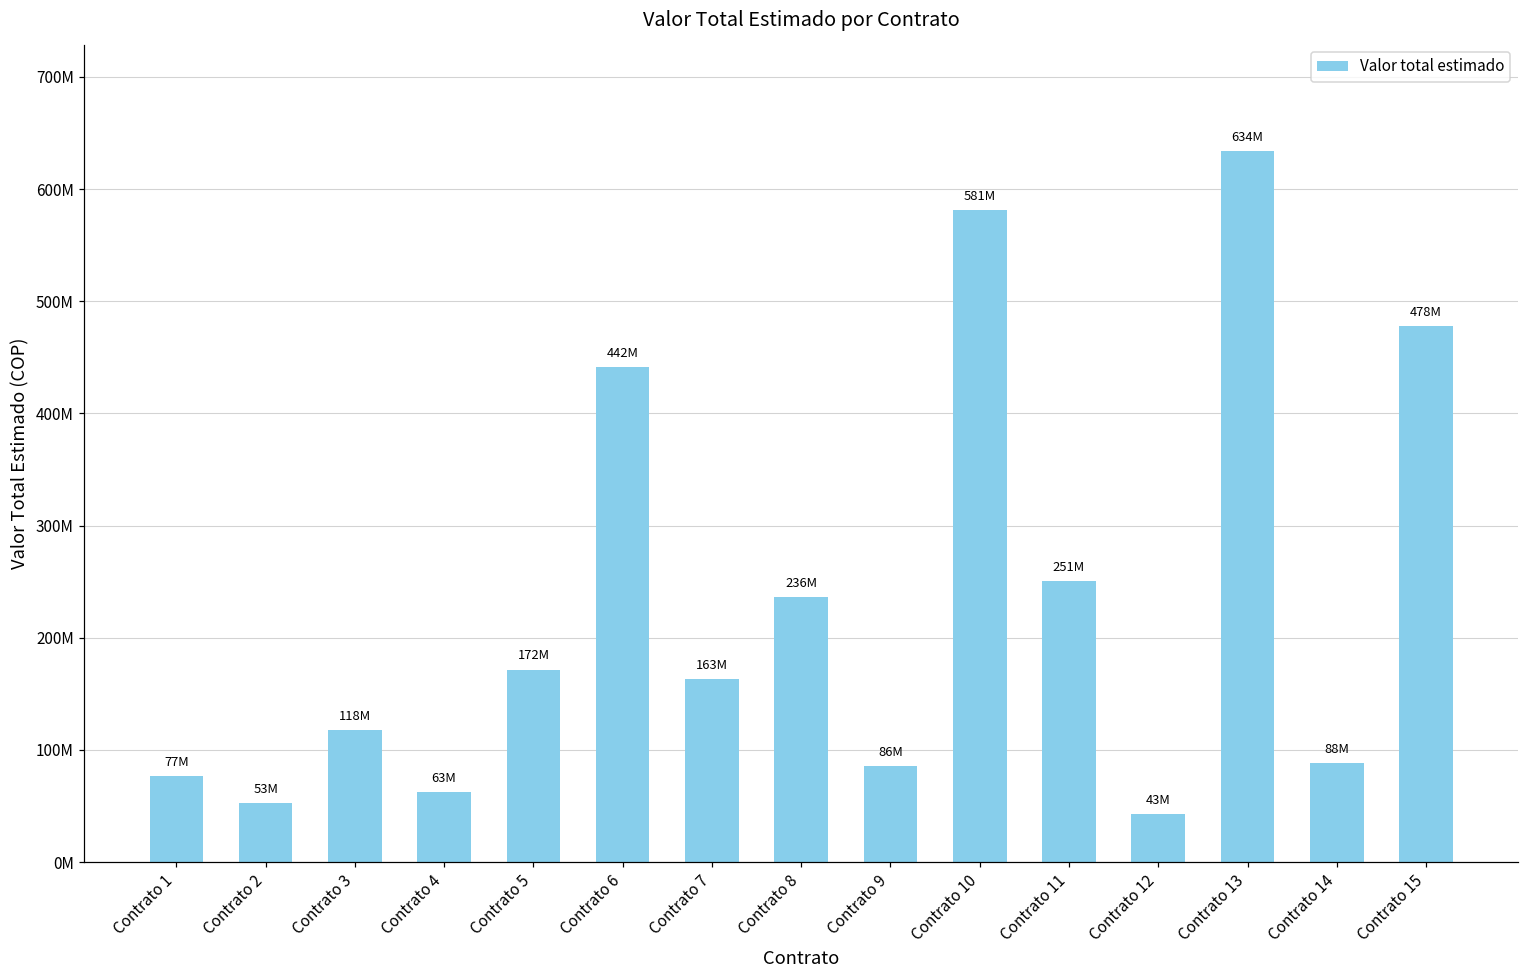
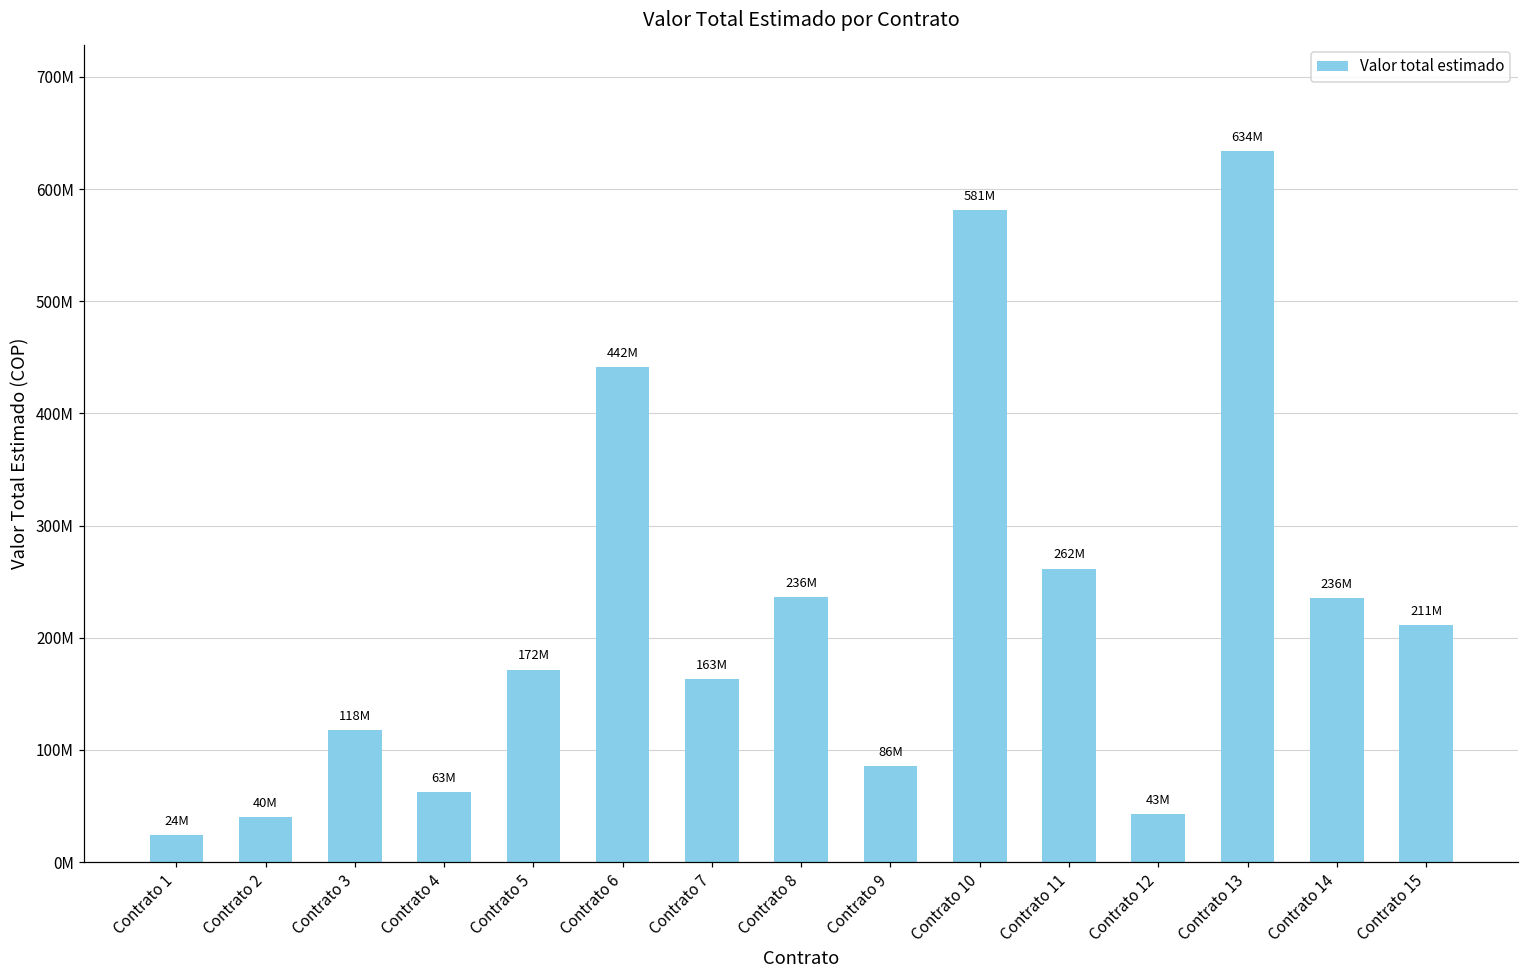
  {
-   "Contrato 1": "77M",
-   "Contrato 2": "53M",
+   "Contrato 1": "24M",
+   "Contrato 2": "40M",
    "Contrato 3": "118M",
    "Contrato 4": "63M",
    "Contrato 5": "172M",
    "Contrato 6": "442M",
    "Contrato 7": "163M",
    "Contrato 8": "236M",
    "Contrato 9": "86M",
    "Contrato 10": "581M",
-   "Contrato 11": "251M",
+   "Contrato 11": "262M",
    "Contrato 12": "43M",
    "Contrato 13": "634M",
-   "Contrato 14": "88M",
-   "Contrato 15": "478M"
+   "Contrato 14": "236M",
+   "Contrato 15": "211M"
  }
